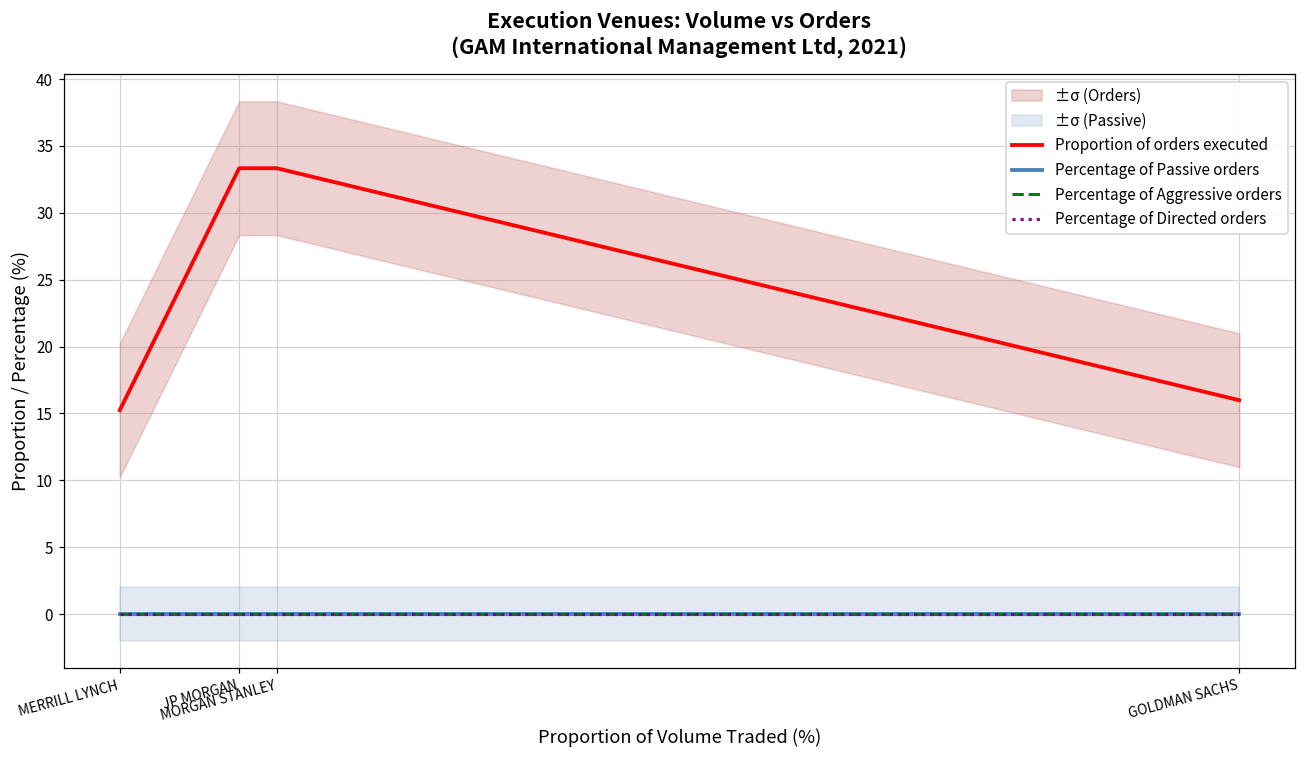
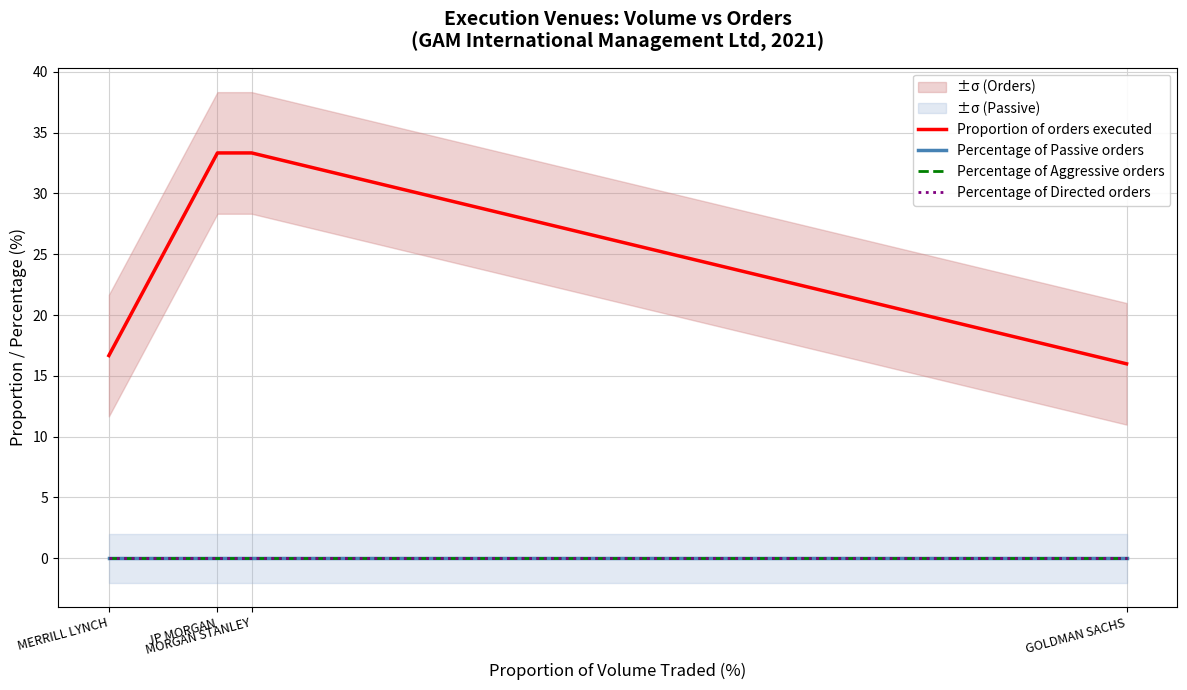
  {
    "Proportion of orders executed": {
-     "MERRILL LYNCH": 15.2,
+     "MERRILL LYNCH": 16.7,
      "JP MORGAN": 33.3,
      "MORGAN STANLEY": 33.3,
      "GOLDMAN SACHS": 16.0
    },
    "Percentage of Directed orders": {
      "MERRILL LYNCH": 0.0,
      "JP MORGAN": 0.0,
      "MORGAN STANLEY": 0.0,
      "GOLDMAN SACHS": 0.0
    },
    "±σ (Passive)": {
      "MERRILL LYNCH": 2.0,
      "JP MORGAN": 2.0,
      "MORGAN STANLEY": 2.0,
      "GOLDMAN SACHS": 2.0
    }
  }
